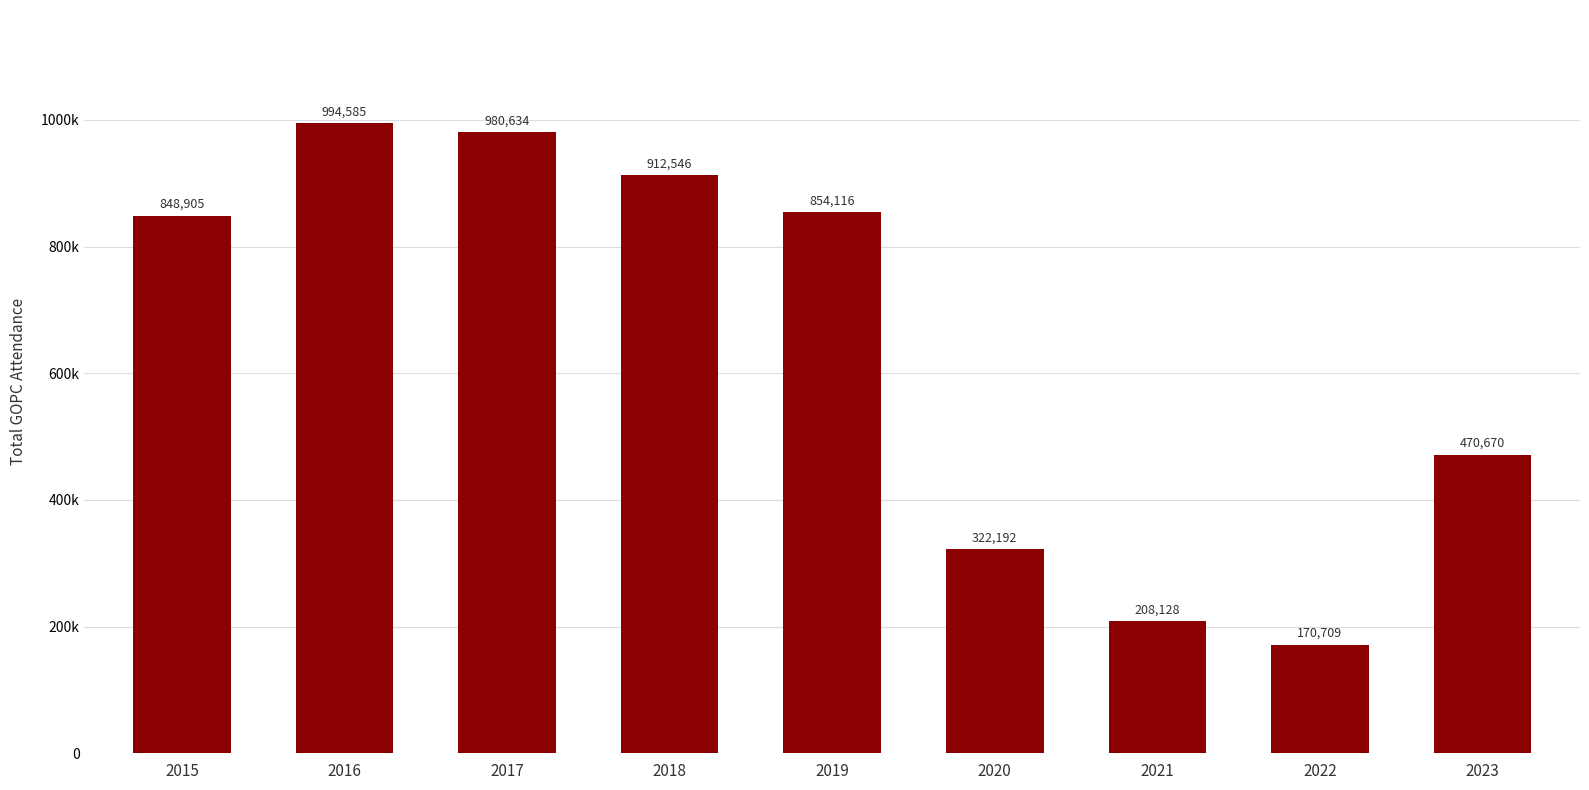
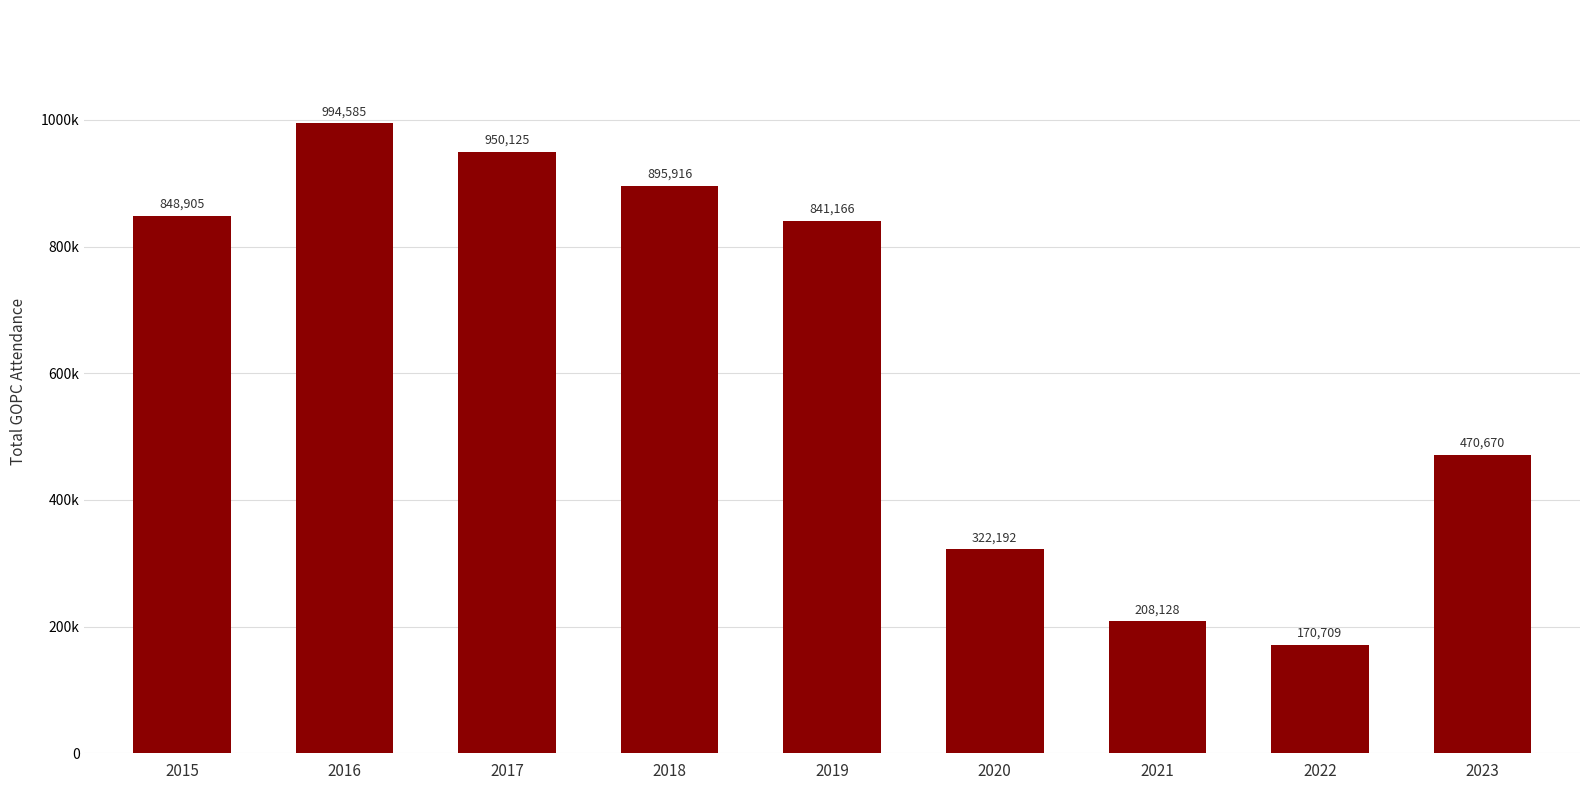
  {
    "2015": "848,905",
    "2016": "994,585",
-   "2017": "980,634",
-   "2018": "912,546",
-   "2019": "854,116",
+   "2017": "950,125",
+   "2018": "895,916",
+   "2019": "841,166",
    "2020": "322,192",
    "2021": "208,128",
    "2022": "170,709",
    "2023": "470,670"
  }
